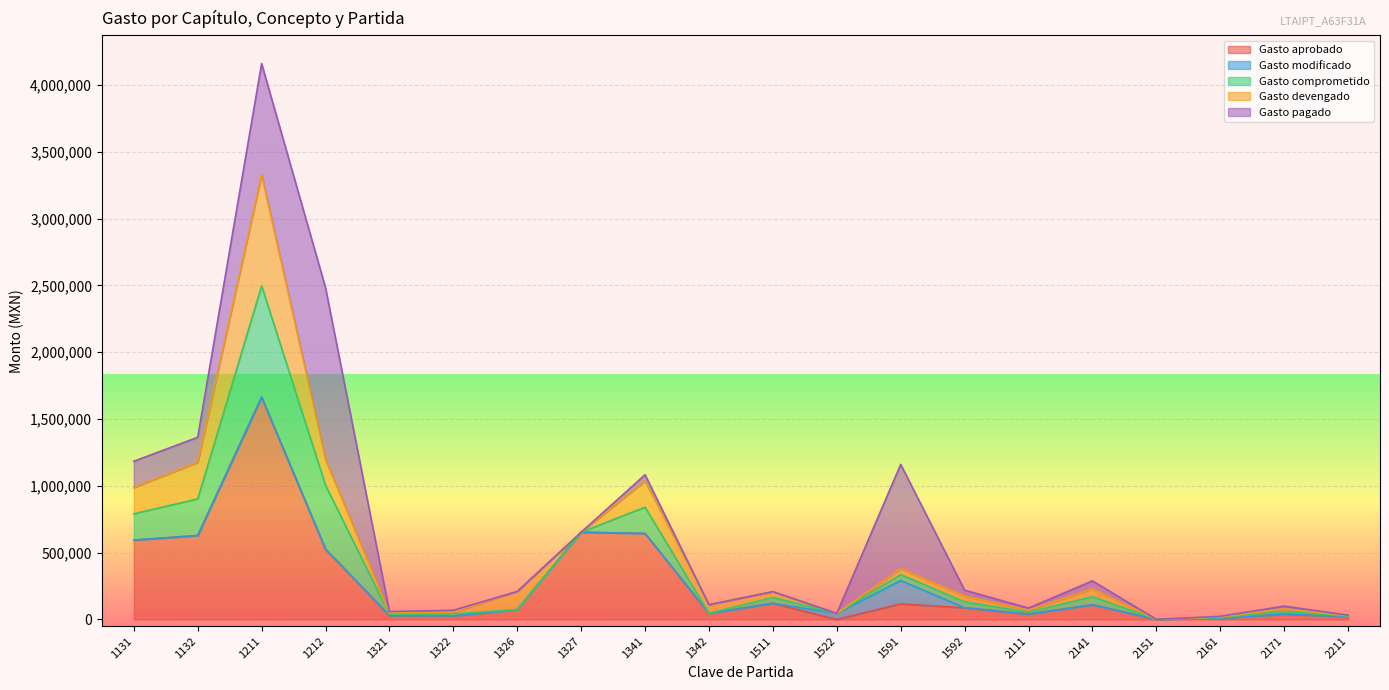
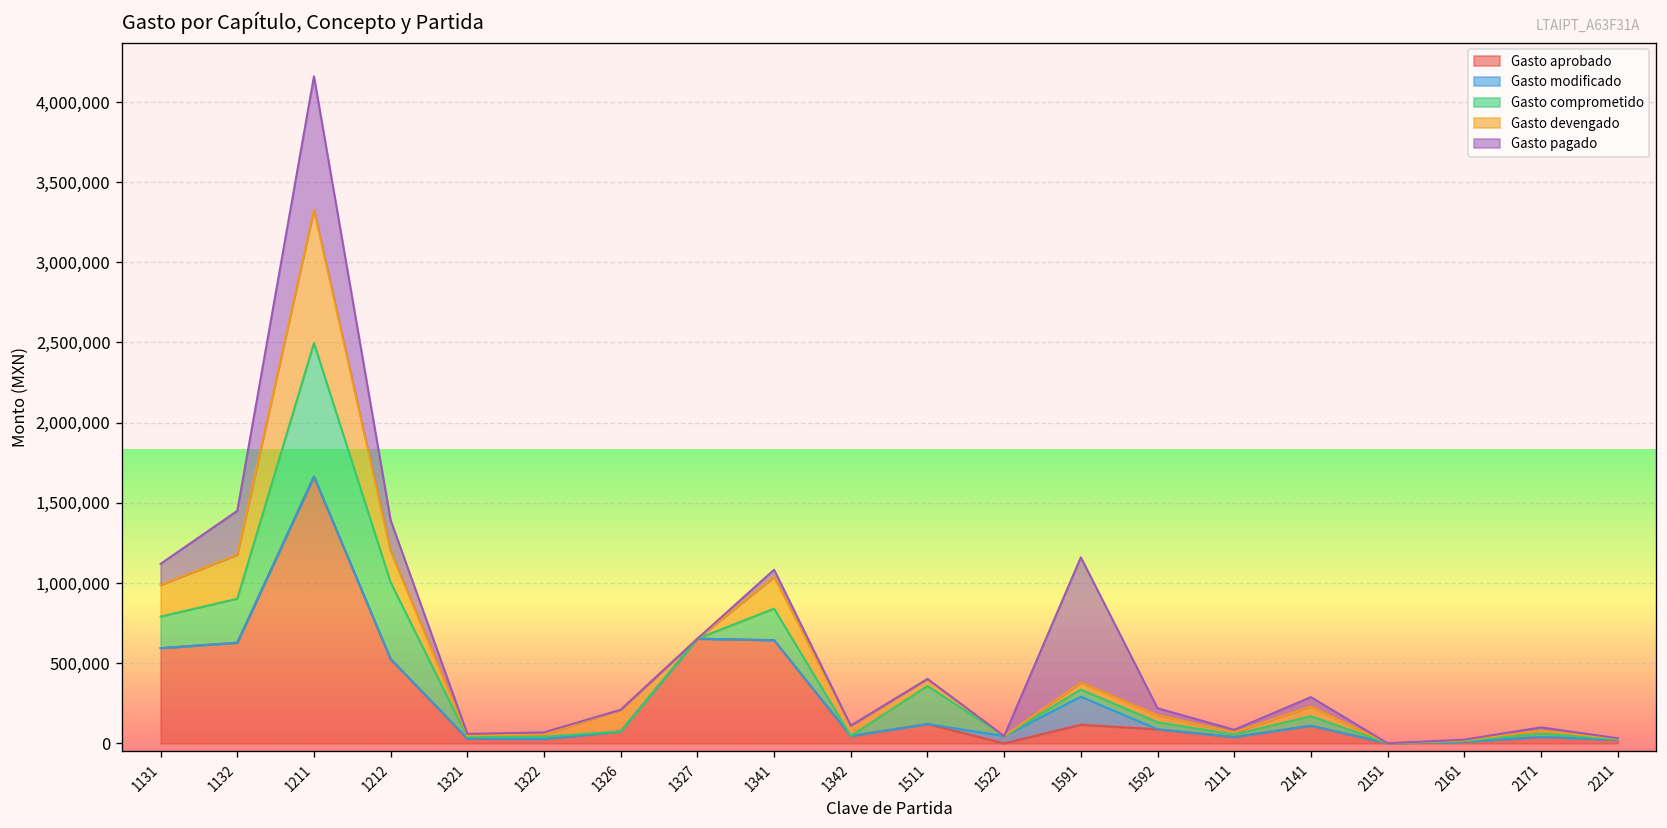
  {
    "Gasto aprobado": {
      "1522": "0",
      "1591": "120,000"
    },
    "Gasto modificado": {
      "1591": "180,000"
    },
    "Gasto comprometido": {
      "1131": "200,000",
      "1132": "270,000",
      "1211": "830,000",
      "1212": "480,000",
      "1341": "200,000",
-     "1511": "40,000",
+     "1511": "240,000",
      "1591": "40,000",
      "1592": "40,000",
      "2141": "60,000",
      "2171": "20,000"
    },
    "Gasto devengado": {
      "1131": "200,000",
      "1132": "270,000",
      "1211": "830,000",
      "1212": "190,000",
      "1341": "200,000",
      "1591": "40,000",
      "1592": "40,000",
      "2141": "60,000",
      "2171": "20,000"
    },
    "Gasto pagado": {
-     "1131": "200,000",
-     "1132": "190,000",
+     "1131": "130,000",
+     "1132": "270,000",
      "1211": "830,000",
-     "1212": "1,290,000",
+     "1212": "190,000",
      "1341": "50,000",
      "1591": "780,000",
      "1592": "40,000",
      "2141": "60,000",
      "2171": "20,000"
    }
  }
